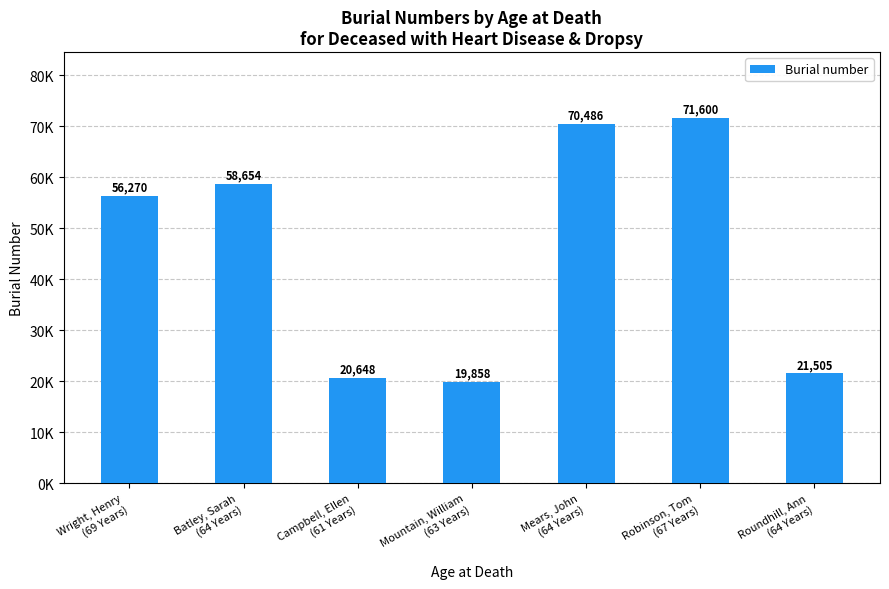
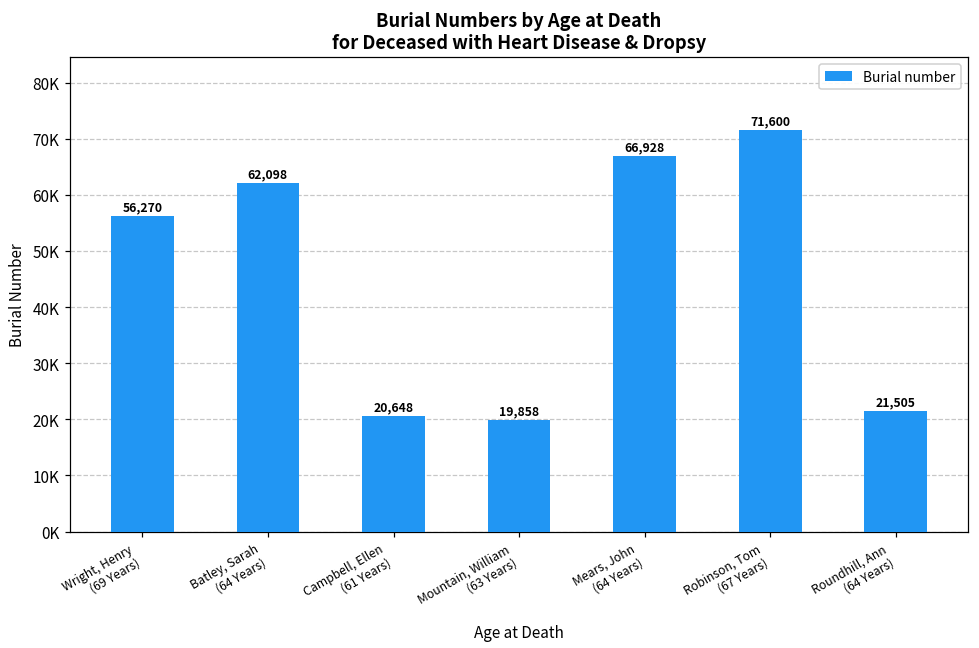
  {
    "Wright, Henry (69 Years)": "56,270",
-   "Batley, Sarah (64 Years)": "58,654",
+   "Batley, Sarah (64 Years)": "62,098",
    "Campbell, Ellen (61 Years)": "20,648",
    "Mountain, William (63 Years)": "19,858",
-   "Mears, John (64 Years)": "70,486",
+   "Mears, John (64 Years)": "66,928",
    "Robinson, Tom (67 Years)": "71,600",
    "Roundhill, Ann (64 Years)": "21,505"
  }
